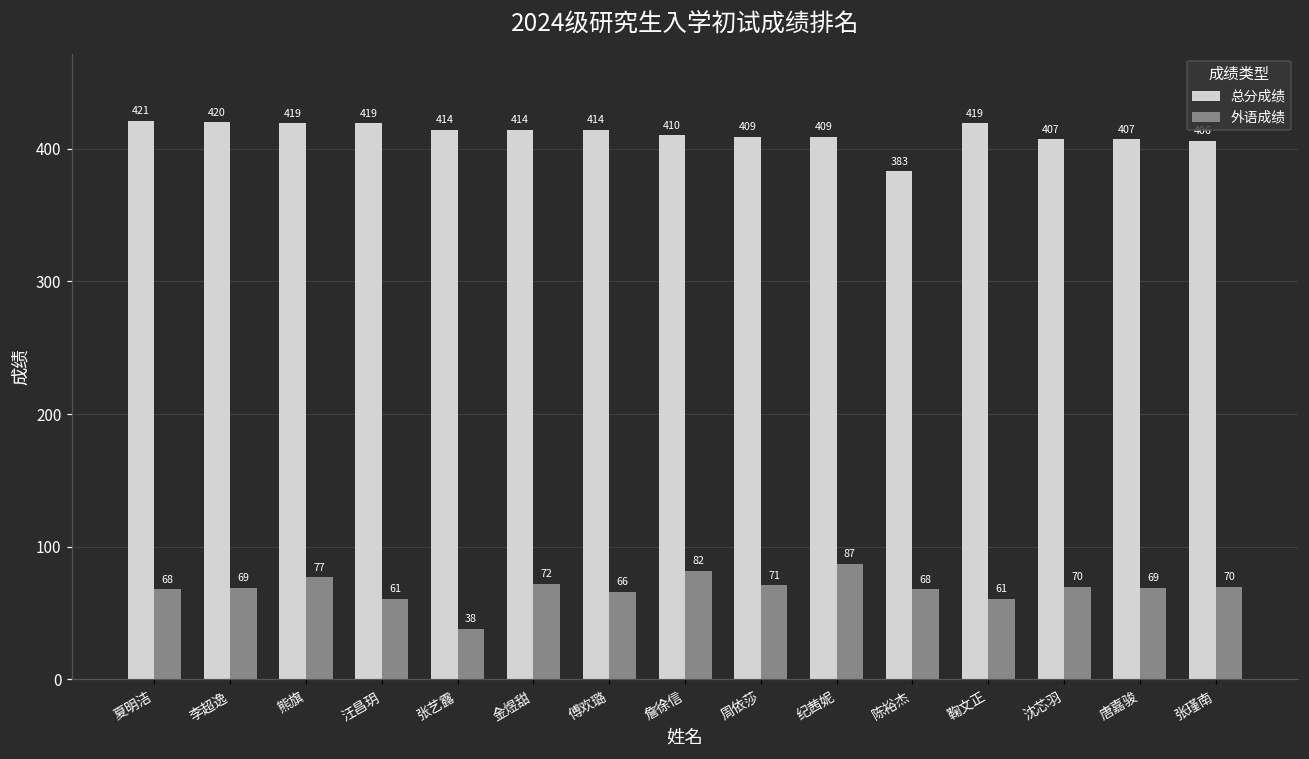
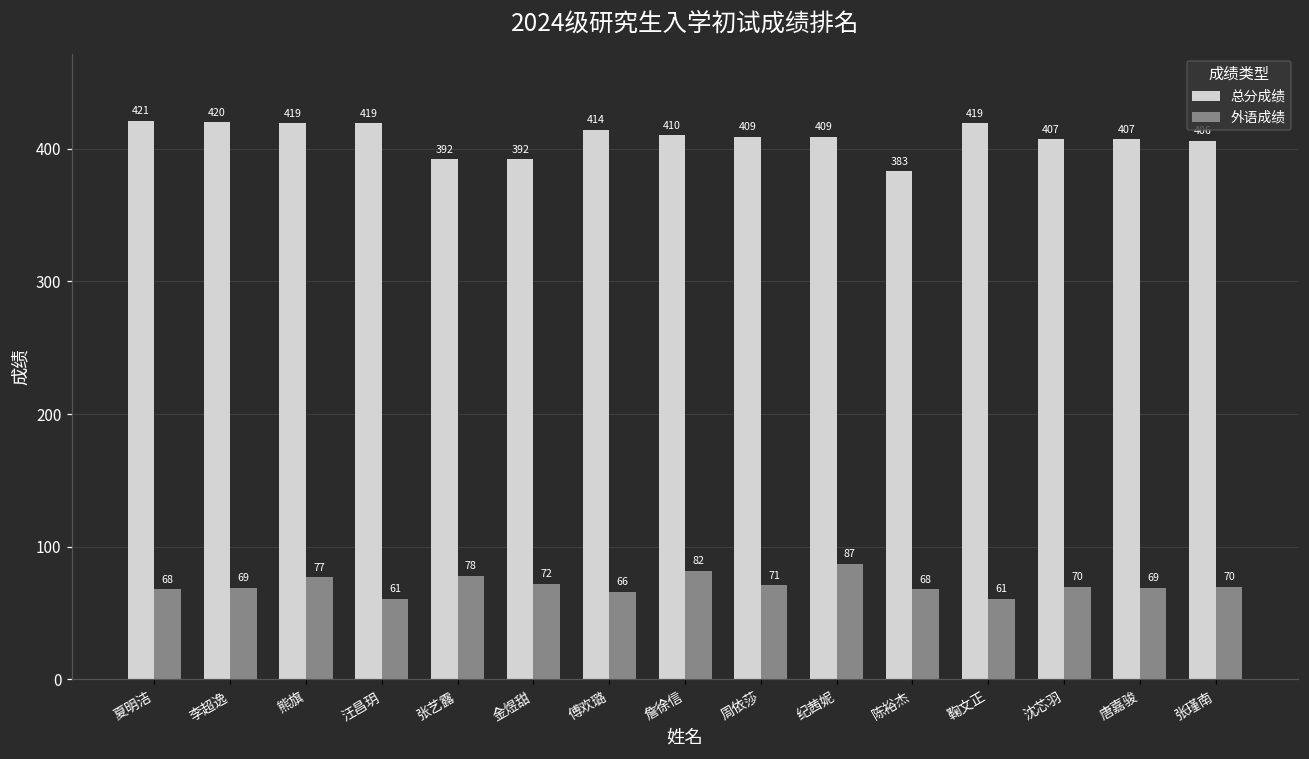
  {
    "总分成绩": {
      "夏明洁": 421,
      "李超逸": 420,
      "熊旗": 419,
      "汪昌玥": 419,
-     "张艺露": 414,
-     "金煜甜": 414,
+     "张艺露": 392,
+     "金煜甜": 392,
      "傅欢璐": 414,
      "詹徐信": 410,
      "周依莎": 409,
      "纪茜妮": 409,
      "陈裕杰": 383,
      "鞠文正": 419,
      "沈芯羽": 407,
      "唐嘉骏": 407
    },
    "外语成绩": {
      "夏明洁": 68,
      "李超逸": 69,
      "熊旗": 77,
      "汪昌玥": 61,
-     "张艺露": 38,
+     "张艺露": 78,
      "金煜甜": 72,
      "傅欢璐": 66,
      "詹徐信": 82,
      "周依莎": 71,
      "纪茜妮": 87,
      "陈裕杰": 68,
      "鞠文正": 61,
      "沈芯羽": 70,
      "唐嘉骏": 69,
      "张瑾南": 70
    }
  }
